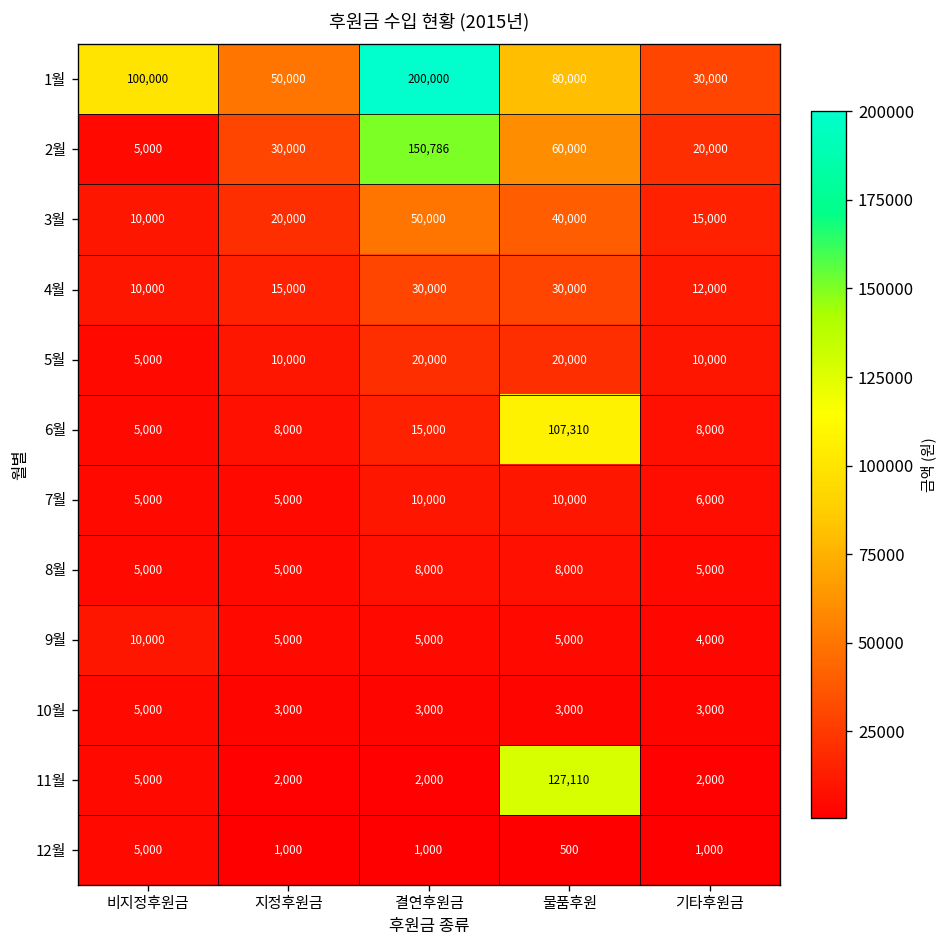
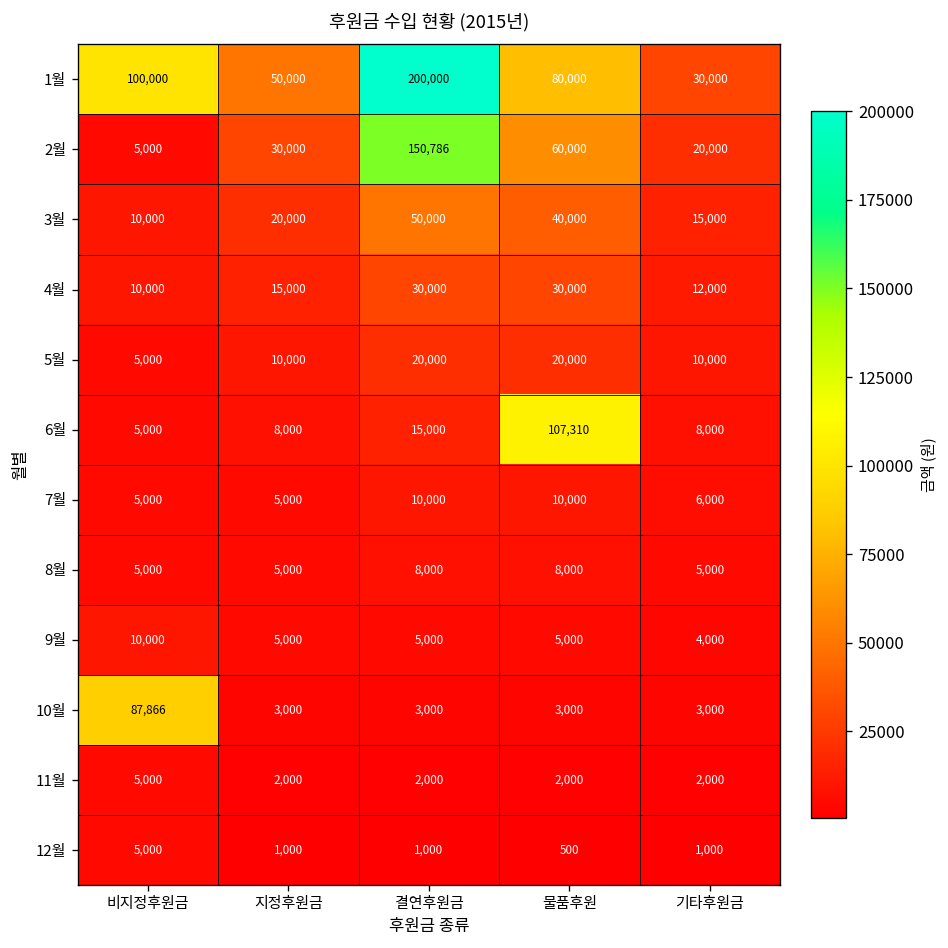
  {
    "1월": {
      "비지정후원금": "100,000",
      "지정후원금": "50,000",
      "결연후원금": "200,000",
      "물품후원": "80,000",
      "기타후원금": "30,000"
    },
    "2월": {
      "비지정후원금": "5,000",
      "지정후원금": "30,000",
      "결연후원금": "150,786",
      "물품후원": "60,000",
      "기타후원금": "20,000"
    },
    "3월": {
      "비지정후원금": "10,000",
      "지정후원금": "20,000",
      "결연후원금": "50,000",
      "물품후원": "40,000",
      "기타후원금": "15,000"
    },
    "4월": {
      "비지정후원금": "10,000",
      "지정후원금": "15,000",
      "결연후원금": "30,000",
      "물품후원": "30,000",
      "기타후원금": "12,000"
    },
    "5월": {
      "비지정후원금": "5,000",
      "지정후원금": "10,000",
      "결연후원금": "20,000",
      "물품후원": "20,000",
      "기타후원금": "10,000"
    },
    "6월": {
      "비지정후원금": "5,000",
      "지정후원금": "8,000",
      "결연후원금": "15,000",
      "물품후원": "107,310",
      "기타후원금": "8,000"
    },
    "7월": {
      "비지정후원금": "5,000",
      "지정후원금": "5,000",
      "결연후원금": "10,000",
      "물품후원": "10,000",
      "기타후원금": "6,000"
    },
    "8월": {
      "비지정후원금": "5,000",
      "지정후원금": "5,000",
      "결연후원금": "8,000",
      "물품후원": "8,000",
      "기타후원금": "5,000"
    },
    "9월": {
      "비지정후원금": "10,000",
      "지정후원금": "5,000",
      "결연후원금": "5,000",
      "물품후원": "5,000",
      "기타후원금": "4,000"
    },
    "10월": {
-     "비지정후원금": "5,000",
+     "비지정후원금": "87,866",
      "지정후원금": "3,000",
      "결연후원금": "3,000",
      "물품후원": "3,000",
      "기타후원금": "3,000"
    },
    "11월": {
      "비지정후원금": "5,000",
      "지정후원금": "2,000",
      "결연후원금": "2,000",
-     "물품후원": "127,110",
+     "물품후원": "2,000",
      "기타후원금": "2,000"
    },
    "12월": {
      "비지정후원금": "5,000",
      "지정후원금": "1,000",
      "결연후원금": "1,000",
      "물품후원": "500",
      "기타후원금": "1,000"
    }
  }
